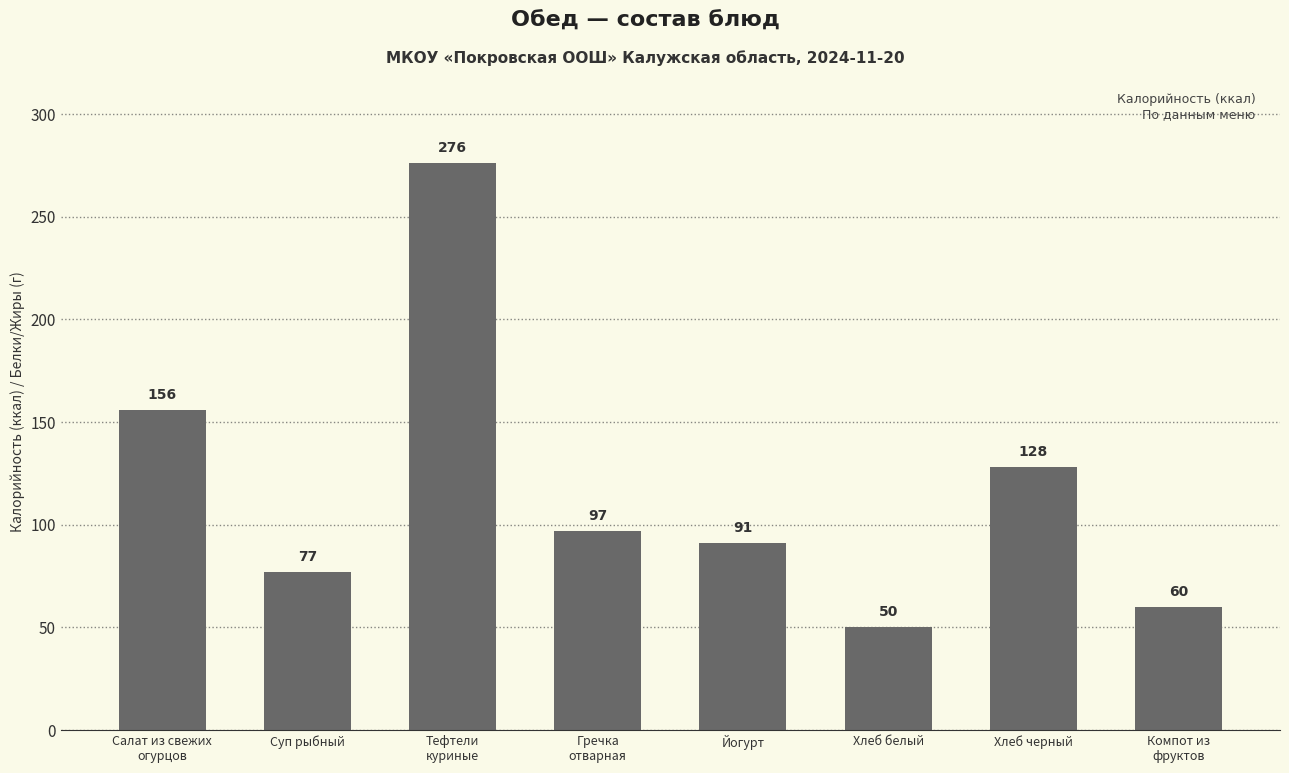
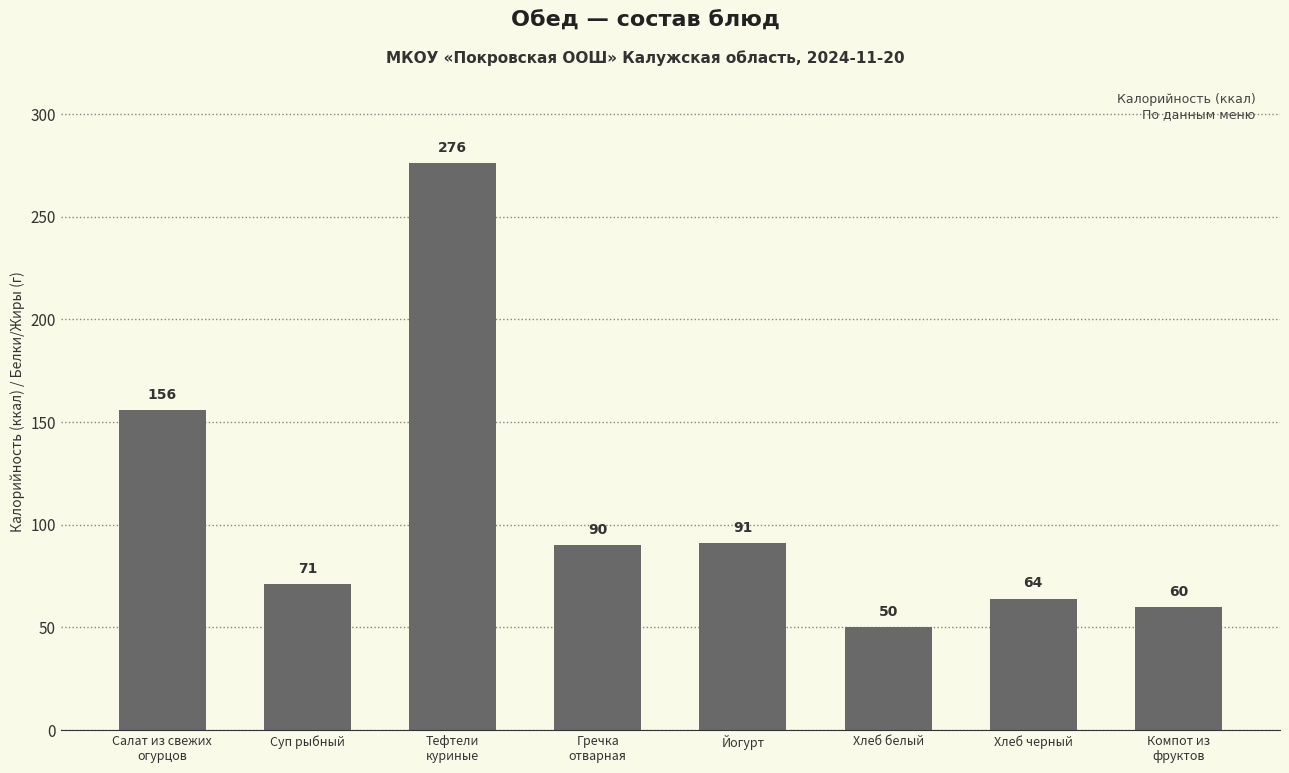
  {
    "Салат из свежих огурцов": 156,
-   "Суп рыбный": 77,
+   "Суп рыбный": 71,
    "Тефтели куриные": 276,
-   "Гречка отварная": 97,
+   "Гречка отварная": 90,
    "Йогурт": 91,
    "Хлеб белый": 50,
-   "Хлеб черный": 128,
+   "Хлеб черный": 64,
    "Компот из фруктов": 60
  }
